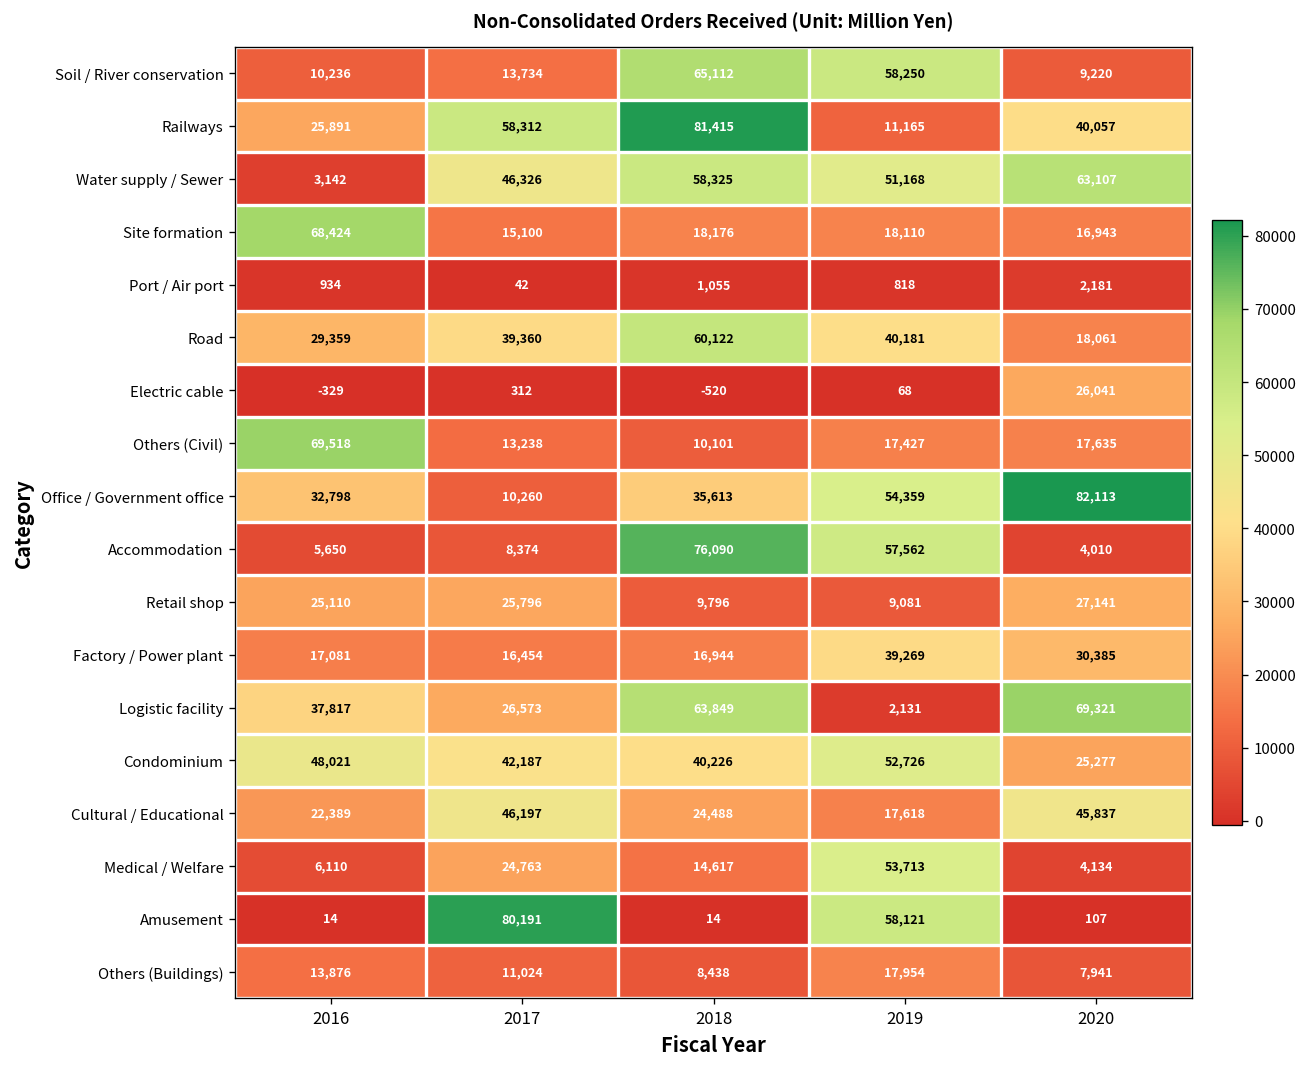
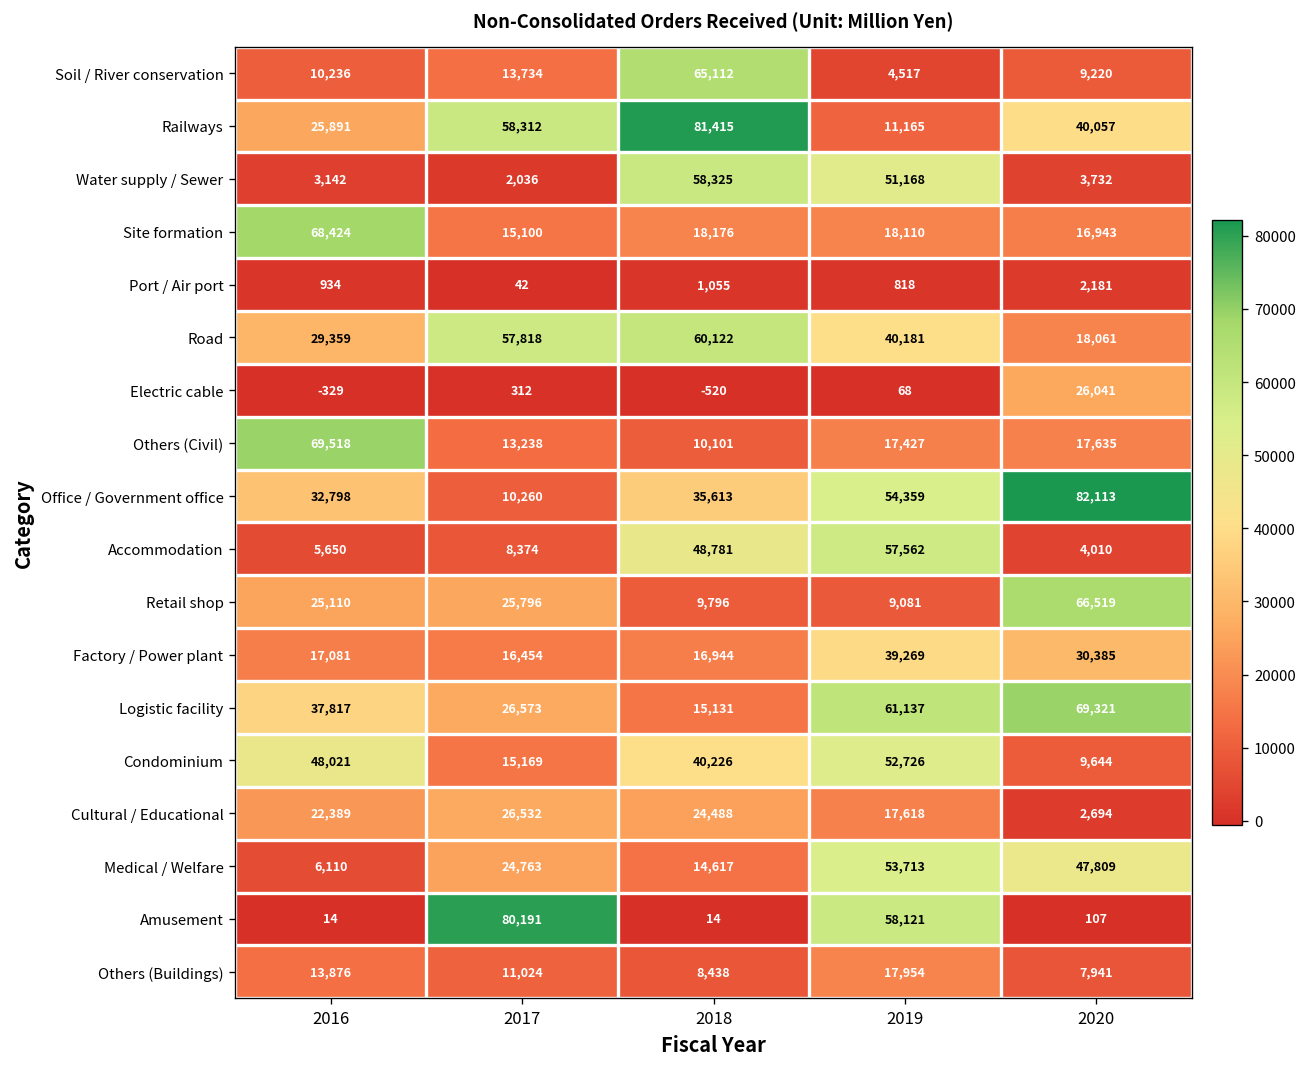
  {
    "Soil / River conservation": {
      "2016": "10,236",
      "2017": "13,734",
      "2018": "65,112",
-     "2019": "58,250",
+     "2019": "4,517",
      "2020": "9,220"
    },
    "Railways": {
      "2016": "25,891",
      "2017": "58,312",
      "2018": "81,415",
      "2019": "11,165",
      "2020": "40,057"
    },
    "Water supply / Sewer": {
      "2016": "3,142",
-     "2017": "46,326",
+     "2017": "2,036",
      "2018": "58,325",
      "2019": "51,168",
-     "2020": "63,107"
+     "2020": "3,732"
    },
    "Site formation": {
      "2016": "68,424",
      "2017": "15,100",
      "2018": "18,176",
      "2019": "18,110",
      "2020": "16,943"
    },
    "Port / Air port": {
      "2016": "934",
      "2017": "42",
      "2018": "1,055",
      "2019": "818",
      "2020": "2,181"
    },
    "Road": {
      "2016": "29,359",
-     "2017": "39,360",
+     "2017": "57,818",
      "2018": "60,122",
      "2019": "40,181",
      "2020": "18,061"
    },
    "Electric cable": {
      "2016": "-329",
      "2017": "312",
      "2018": "-520",
      "2019": "68",
      "2020": "26,041"
    },
    "Others (Civil)": {
      "2016": "69,518",
      "2017": "13,238",
      "2018": "10,101",
      "2019": "17,427",
      "2020": "17,635"
    },
    "Office / Government office": {
      "2016": "32,798",
      "2017": "10,260",
      "2018": "35,613",
      "2019": "54,359",
      "2020": "82,113"
    },
    "Accommodation": {
      "2016": "5,650",
      "2017": "8,374",
-     "2018": "76,090",
+     "2018": "48,781",
      "2019": "57,562",
      "2020": "4,010"
    },
    "Retail shop": {
      "2016": "25,110",
      "2017": "25,796",
      "2018": "9,796",
      "2019": "9,081",
-     "2020": "27,141"
+     "2020": "66,519"
    },
    "Factory / Power plant": {
      "2016": "17,081",
      "2017": "16,454",
      "2018": "16,944",
      "2019": "39,269",
      "2020": "30,385"
    },
    "Logistic facility": {
      "2016": "37,817",
      "2017": "26,573",
-     "2018": "63,849",
-     "2019": "2,131",
+     "2018": "15,131",
+     "2019": "61,137",
      "2020": "69,321"
    },
    "Condominium": {
      "2016": "48,021",
-     "2017": "42,187",
+     "2017": "15,169",
      "2018": "40,226",
      "2019": "52,726",
-     "2020": "25,277"
+     "2020": "9,644"
    },
    "Cultural / Educational": {
      "2016": "22,389",
-     "2017": "46,197",
+     "2017": "26,532",
      "2018": "24,488",
      "2019": "17,618",
-     "2020": "45,837"
+     "2020": "2,694"
    },
    "Medical / Welfare": {
      "2016": "6,110",
      "2017": "24,763",
      "2018": "14,617",
      "2019": "53,713",
-     "2020": "4,134"
+     "2020": "47,809"
    },
    "Amusement": {
      "2016": "14",
      "2017": "80,191",
      "2018": "14",
      "2019": "58,121",
      "2020": "107"
    },
    "Others (Buildings)": {
      "2016": "13,876",
      "2017": "11,024",
      "2018": "8,438",
      "2019": "17,954",
      "2020": "7,941"
    }
  }
